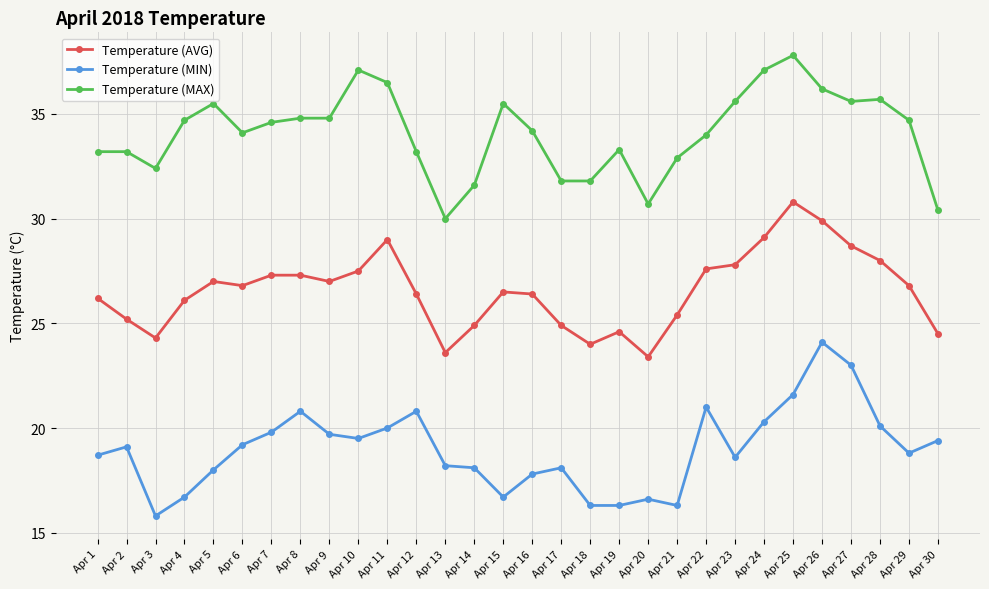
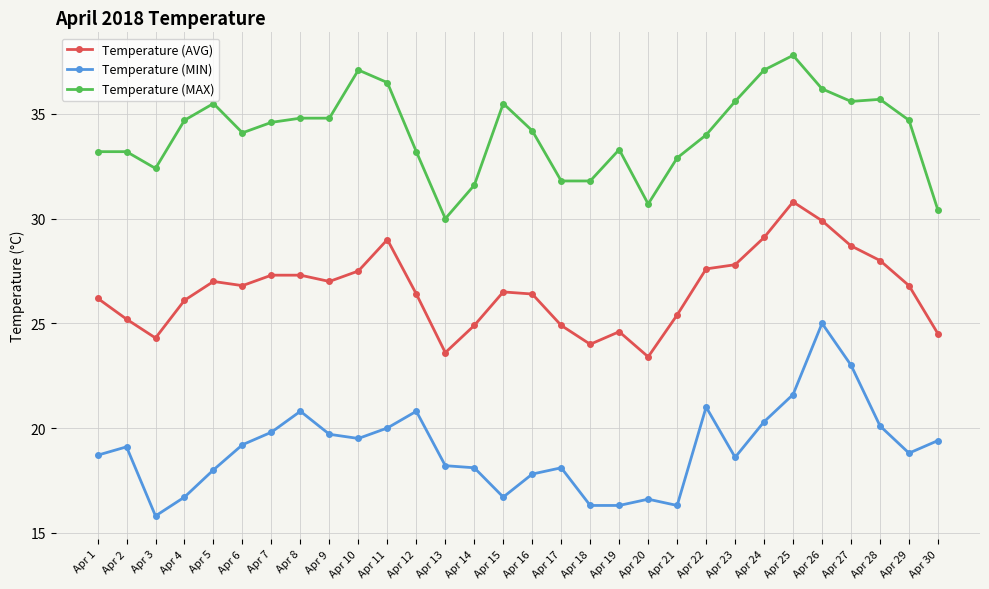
  {
    "Temperature (AVG)": {
      "Apr 1": 26.2,
      "Apr 2": 25.2,
      "Apr 3": 24.3,
      "Apr 4": 26.1,
      "Apr 5": 27.0,
      "Apr 6": 26.8,
      "Apr 7": 27.3,
      "Apr 8": 27.3,
      "Apr 9": 27.0,
      "Apr 10": 27.5,
      "Apr 11": 29.0,
      "Apr 12": 26.4,
      "Apr 13": 23.6,
      "Apr 14": 24.9,
      "Apr 15": 26.5,
      "Apr 16": 26.4,
      "Apr 17": 24.9,
      "Apr 18": 24.0,
      "Apr 19": 24.6,
      "Apr 20": 23.4,
      "Apr 21": 25.4,
      "Apr 22": 27.6,
      "Apr 23": 27.8,
      "Apr 24": 29.1,
      "Apr 25": 30.8,
      "Apr 26": 29.9,
      "Apr 27": 28.7,
      "Apr 28": 28.0,
      "Apr 29": 26.8,
      "Apr 30": 24.5
    },
    "Temperature (MIN)": {
      "Apr 1": 18.7,
      "Apr 2": 19.1,
      "Apr 3": 15.8,
      "Apr 4": 16.7,
      "Apr 5": 18.0,
      "Apr 6": 19.2,
      "Apr 7": 19.8,
      "Apr 8": 20.8,
      "Apr 9": 19.7,
      "Apr 10": 19.5,
      "Apr 11": 20.0,
      "Apr 12": 20.8,
      "Apr 13": 18.2,
      "Apr 14": 18.1,
      "Apr 15": 16.7,
      "Apr 16": 17.8,
      "Apr 17": 18.1,
      "Apr 18": 16.3,
      "Apr 19": 16.3,
      "Apr 20": 16.6,
      "Apr 21": 16.3,
      "Apr 22": 21.0,
      "Apr 23": 18.6,
      "Apr 24": 20.3,
      "Apr 25": 21.6,
-     "Apr 26": 24.1,
+     "Apr 26": 25.0,
      "Apr 27": 23.0,
      "Apr 28": 20.1,
      "Apr 29": 18.8,
      "Apr 30": 19.4
    },
    "Temperature (MAX)": {
      "Apr 1": 33.2,
      "Apr 2": 33.2,
      "Apr 3": 32.4,
      "Apr 4": 34.7,
      "Apr 5": 35.5,
      "Apr 6": 34.1,
      "Apr 7": 34.6,
      "Apr 8": 34.8,
      "Apr 9": 34.8,
      "Apr 10": 37.1,
      "Apr 11": 36.5,
      "Apr 12": 33.2,
      "Apr 13": 30.0,
      "Apr 14": 31.6,
      "Apr 15": 35.5,
      "Apr 16": 34.2,
      "Apr 17": 31.8,
      "Apr 18": 31.8,
      "Apr 19": 33.3,
      "Apr 20": 30.7,
      "Apr 21": 32.9,
      "Apr 22": 34.0,
      "Apr 23": 35.6,
      "Apr 24": 37.1,
      "Apr 25": 37.8,
      "Apr 26": 36.2,
      "Apr 27": 35.6,
      "Apr 28": 35.7,
      "Apr 29": 34.7,
      "Apr 30": 30.4
    }
  }
